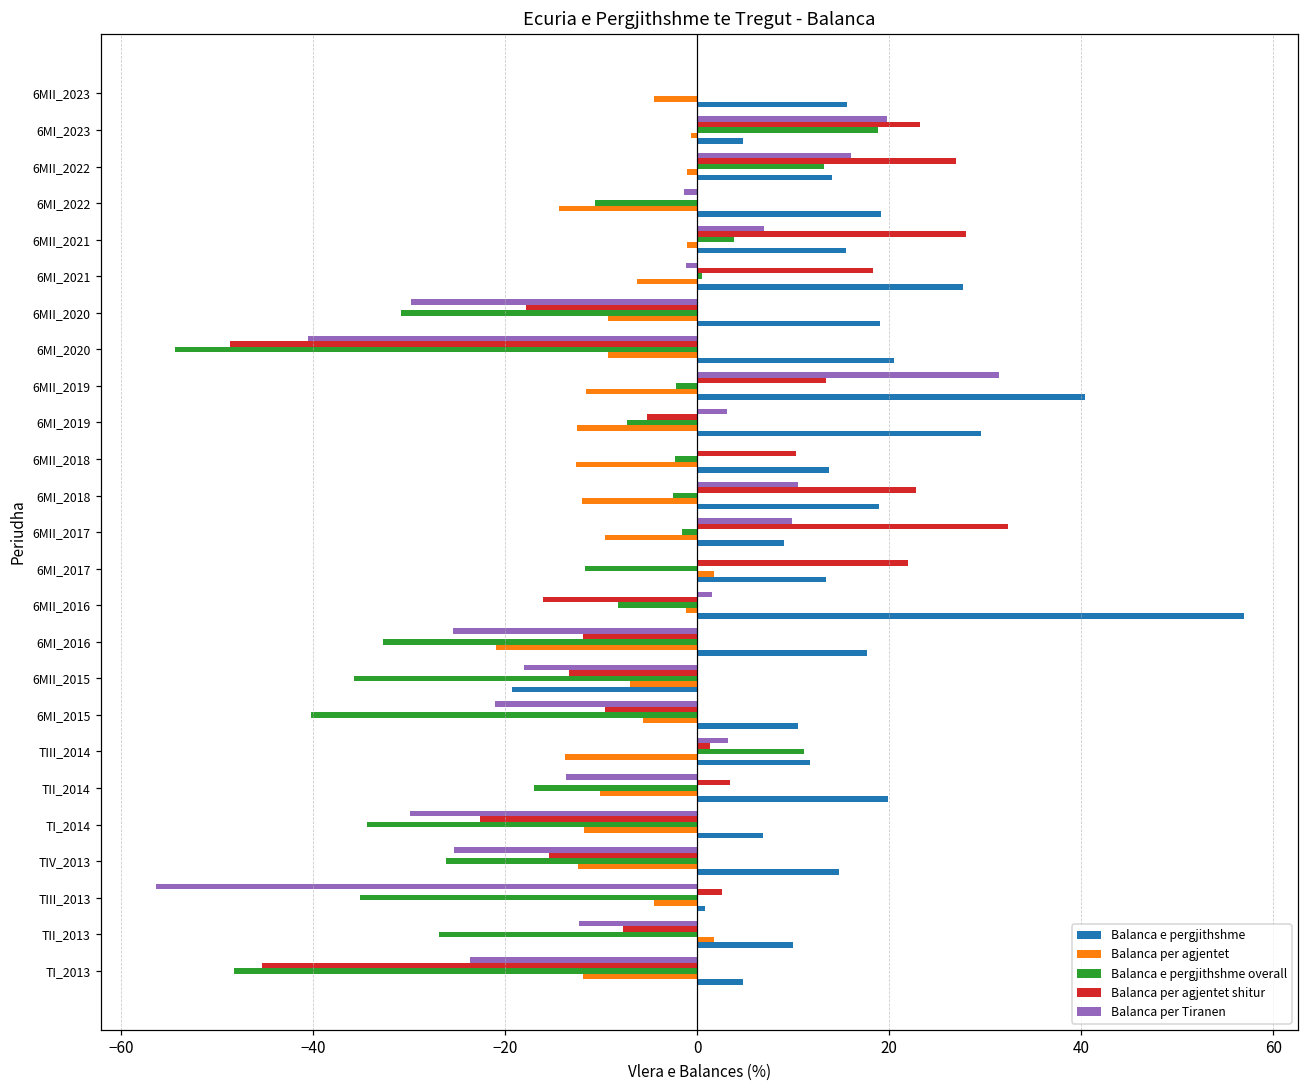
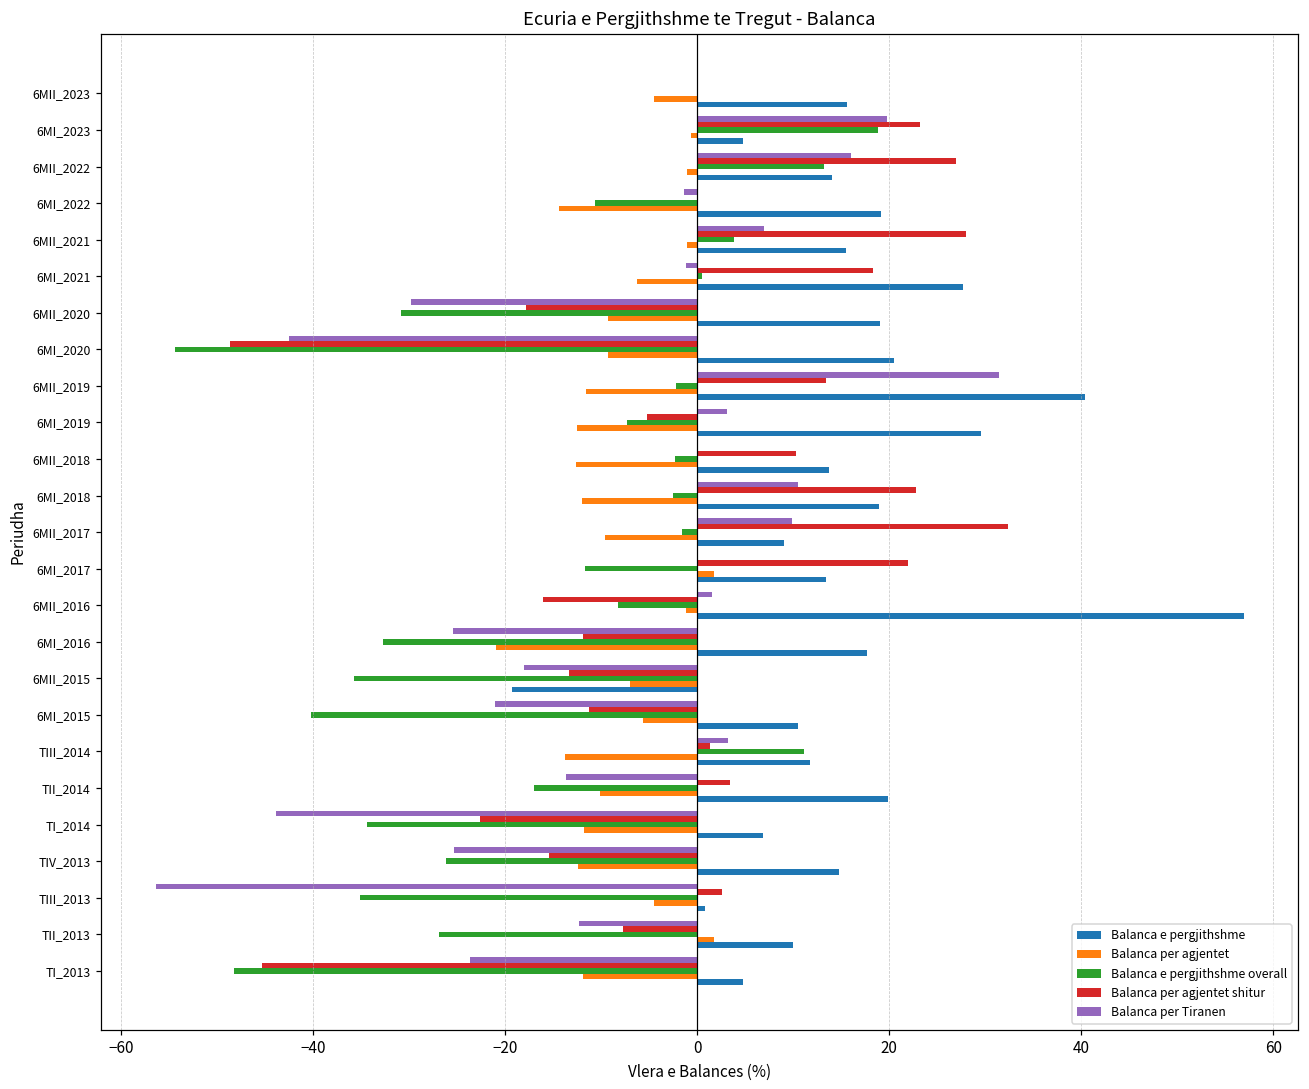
  {
    "Balanca e pergjithshme": {
      "6MII_2023": 16,
      "6MI_2023": 5,
      "6MII_2022": 14,
      "6MI_2022": 19,
      "6MII_2021": 15,
      "6MI_2021": 28,
      "6MII_2020": 19,
      "6MI_2020": 21,
      "6MII_2019": 40,
      "6MI_2019": 30,
      "6MII_2018": 14,
      "6MI_2018": 19,
      "6MII_2017": 9,
      "6MI_2017": 13,
      "6MII_2016": 57,
      "6MI_2016": 18,
      "6MII_2015": -19,
      "6MI_2015": 10,
      "TIII_2014": 12,
      "TII_2014": 20,
      "TI_2014": 7,
      "TIV_2013": 15,
      "TIII_2013": 1,
      "TII_2013": 10,
      "TI_2013": 5
    },
    "Balanca per agjentet": {
      "6MII_2023": -4,
      "6MI_2023": -1,
      "6MII_2022": -1,
      "6MI_2022": -14,
      "6MII_2021": -1,
      "6MI_2021": -6,
      "6MII_2020": -9,
      "6MI_2020": -9,
      "6MII_2019": -12,
      "6MI_2019": -13,
      "6MII_2018": -13,
      "6MI_2018": -12,
      "6MII_2017": -10,
      "6MI_2017": 2,
      "6MII_2016": -1,
      "6MI_2016": -21,
      "6MII_2015": -7,
      "6MI_2015": -6,
      "TIII_2014": -14,
      "TII_2014": -10,
      "TI_2014": -12,
      "TIV_2013": -12,
      "TIII_2013": -5,
      "TII_2013": 2,
      "TI_2013": -12
    },
    "Balanca e pergjithshme overall": {
      "6MII_2023": 0,
      "6MI_2023": 19,
      "6MII_2022": 13,
      "6MI_2022": -11,
      "6MII_2021": 4,
      "6MI_2021": 1,
      "6MII_2020": -31,
      "6MI_2020": -54,
      "6MII_2019": -2,
      "6MI_2019": -7,
      "6MII_2018": -2,
      "6MI_2018": -3,
      "6MII_2017": -2,
      "6MI_2017": -12,
      "6MII_2016": -8,
      "6MI_2016": -33,
      "6MII_2015": -36,
      "6MI_2015": -40,
      "TIII_2014": 11,
      "TII_2014": -17,
      "TI_2014": -34,
      "TIV_2013": -26,
      "TIII_2013": -35,
      "TII_2013": -27,
      "TI_2013": -48
    },
    "Balanca per agjentet shitur": {
      "6MII_2023": 0,
      "6MI_2023": 23,
      "6MII_2022": 27,
      "6MI_2022": 0,
      "6MII_2021": 28,
      "6MI_2021": 18,
      "6MII_2020": -18,
      "6MI_2020": -49,
      "6MII_2019": 13,
      "6MI_2019": -5,
      "6MII_2018": 10,
      "6MI_2018": 23,
      "6MII_2017": 32,
      "6MI_2017": 22,
      "6MII_2016": -16,
      "6MI_2016": -12,
      "6MII_2015": -13,
-     "6MI_2015": -10,
+     "6MI_2015": -11,
      "TIII_2014": 1,
      "TII_2014": 3,
      "TI_2014": -23,
      "TIV_2013": -15,
      "TIII_2013": 3,
      "TII_2013": -8,
      "TI_2013": -45
    },
    "Balanca per Tiranen": {
      "6MII_2023": 0,
      "6MI_2023": 20,
      "6MII_2022": 16,
      "6MI_2022": -1,
      "6MII_2021": 7,
      "6MI_2021": -1,
      "6MII_2020": -30,
-     "6MI_2020": -40,
+     "6MI_2020": -42,
      "6MII_2019": 31,
      "6MI_2019": 3,
      "6MII_2018": 0,
      "6MI_2018": 10,
      "6MII_2017": 10,
      "6MI_2017": 0,
      "6MII_2016": 2,
      "6MI_2016": -25,
      "6MII_2015": -18,
      "6MI_2015": -21,
      "TIII_2014": 3,
      "TII_2014": -14,
-     "TI_2014": -30,
+     "TI_2014": -44,
      "TIV_2013": -25,
      "TIII_2013": -56,
      "TII_2013": -12,
      "TI_2013": -24
    }
  }
